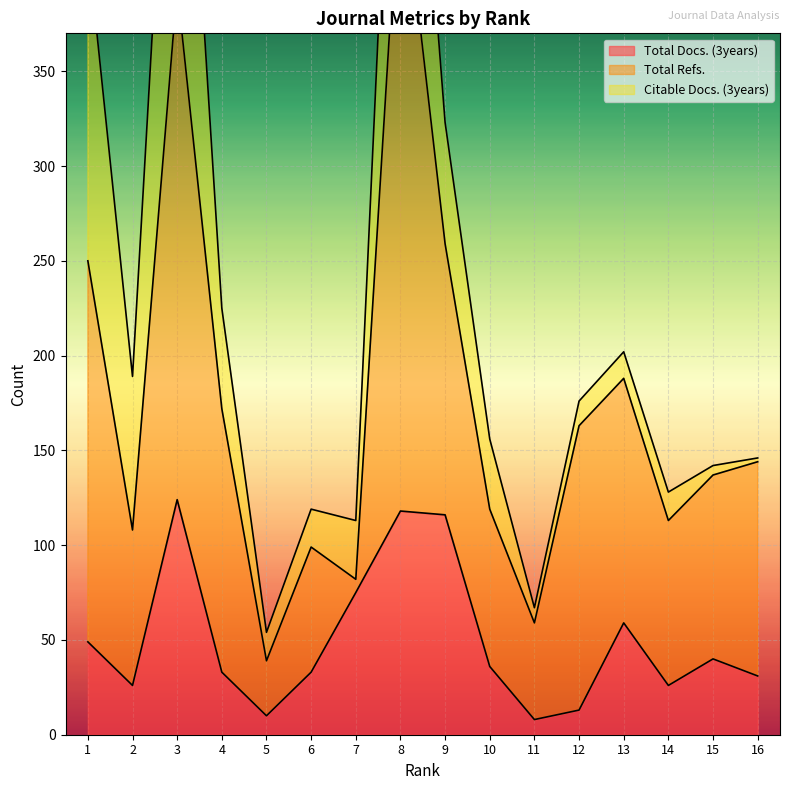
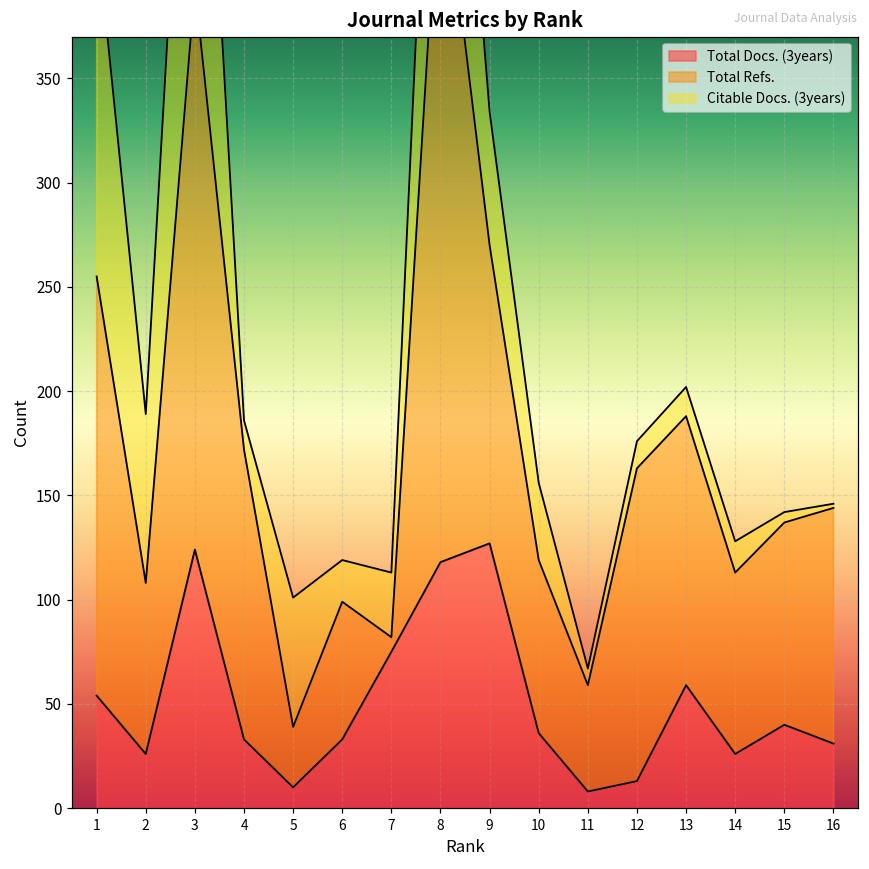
  {
    "Total Docs. (3years)": {
-     "1": 49,
+     "1": 54,
      "2": 26,
      "3": 124,
      "4": 33,
      "5": 10,
      "6": 33,
      "7": 75,
      "8": 118,
-     "9": 116,
+     "9": 127,
      "10": 36,
      "11": 8,
      "12": 13,
      "13": 59,
      "14": 26,
      "15": 40,
      "16": 31
    },
    "Total Refs.": {
      "1": 201,
      "2": 82,
      "4": 139,
      "5": 29,
      "6": 66,
      "7": 7,
      "9": 143,
      "10": 83,
      "11": 51,
      "12": 150,
      "13": 129,
      "14": 87,
      "15": 97,
      "16": 113
    },
    "Citable Docs. (3years)": {
      "2": 81,
-     "4": 53,
-     "5": 15,
+     "4": 14,
+     "5": 62,
      "6": 20,
      "7": 31,
      "9": 64,
      "10": 37,
      "11": 8,
      "12": 13,
      "13": 14,
      "14": 15,
      "15": 5,
      "16": 2
    }
  }
